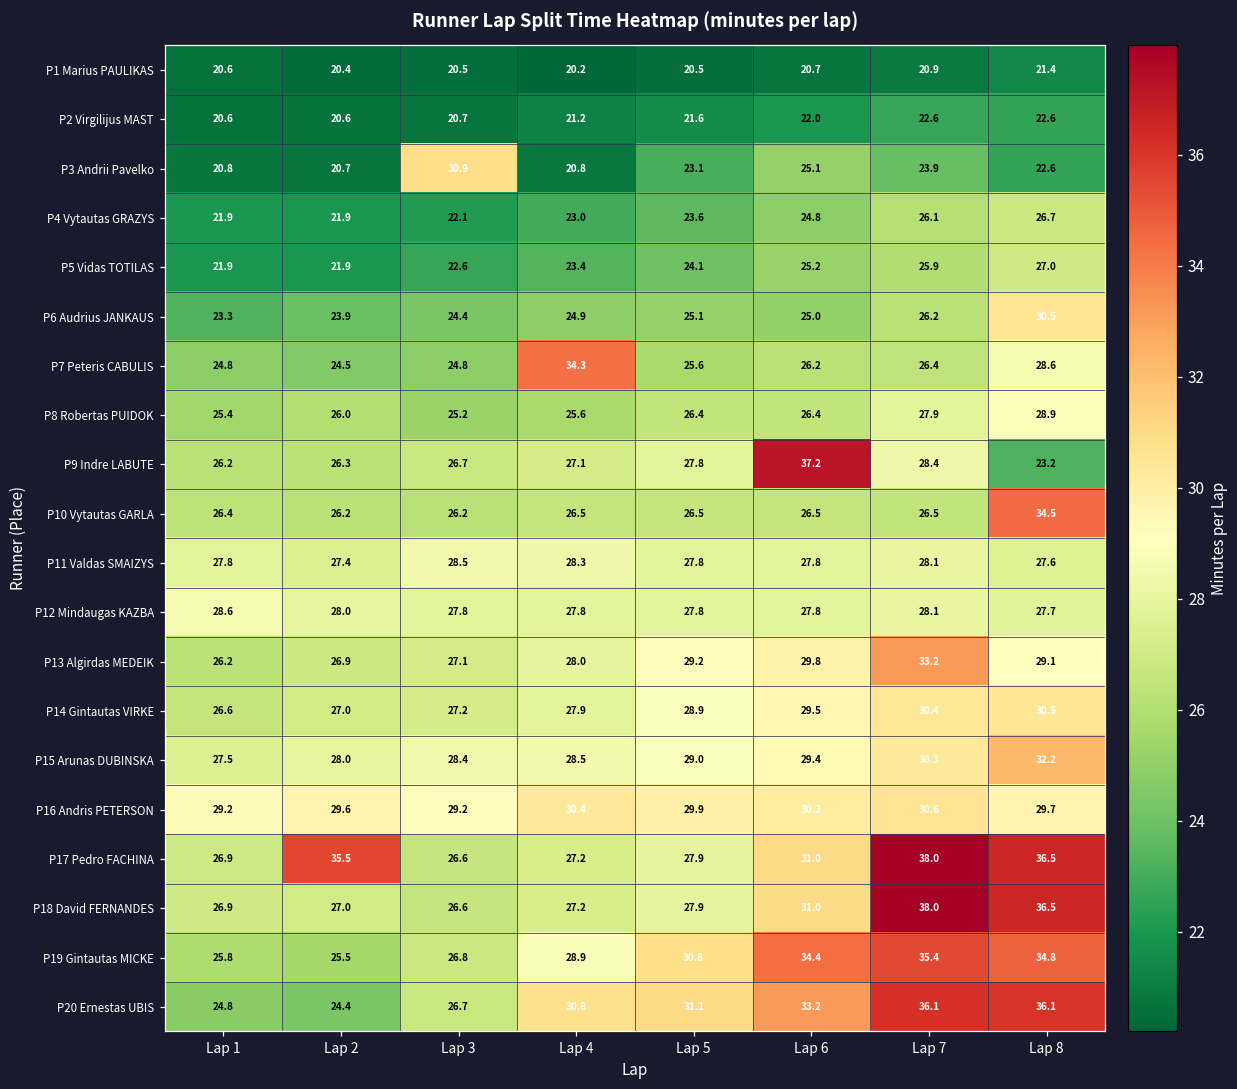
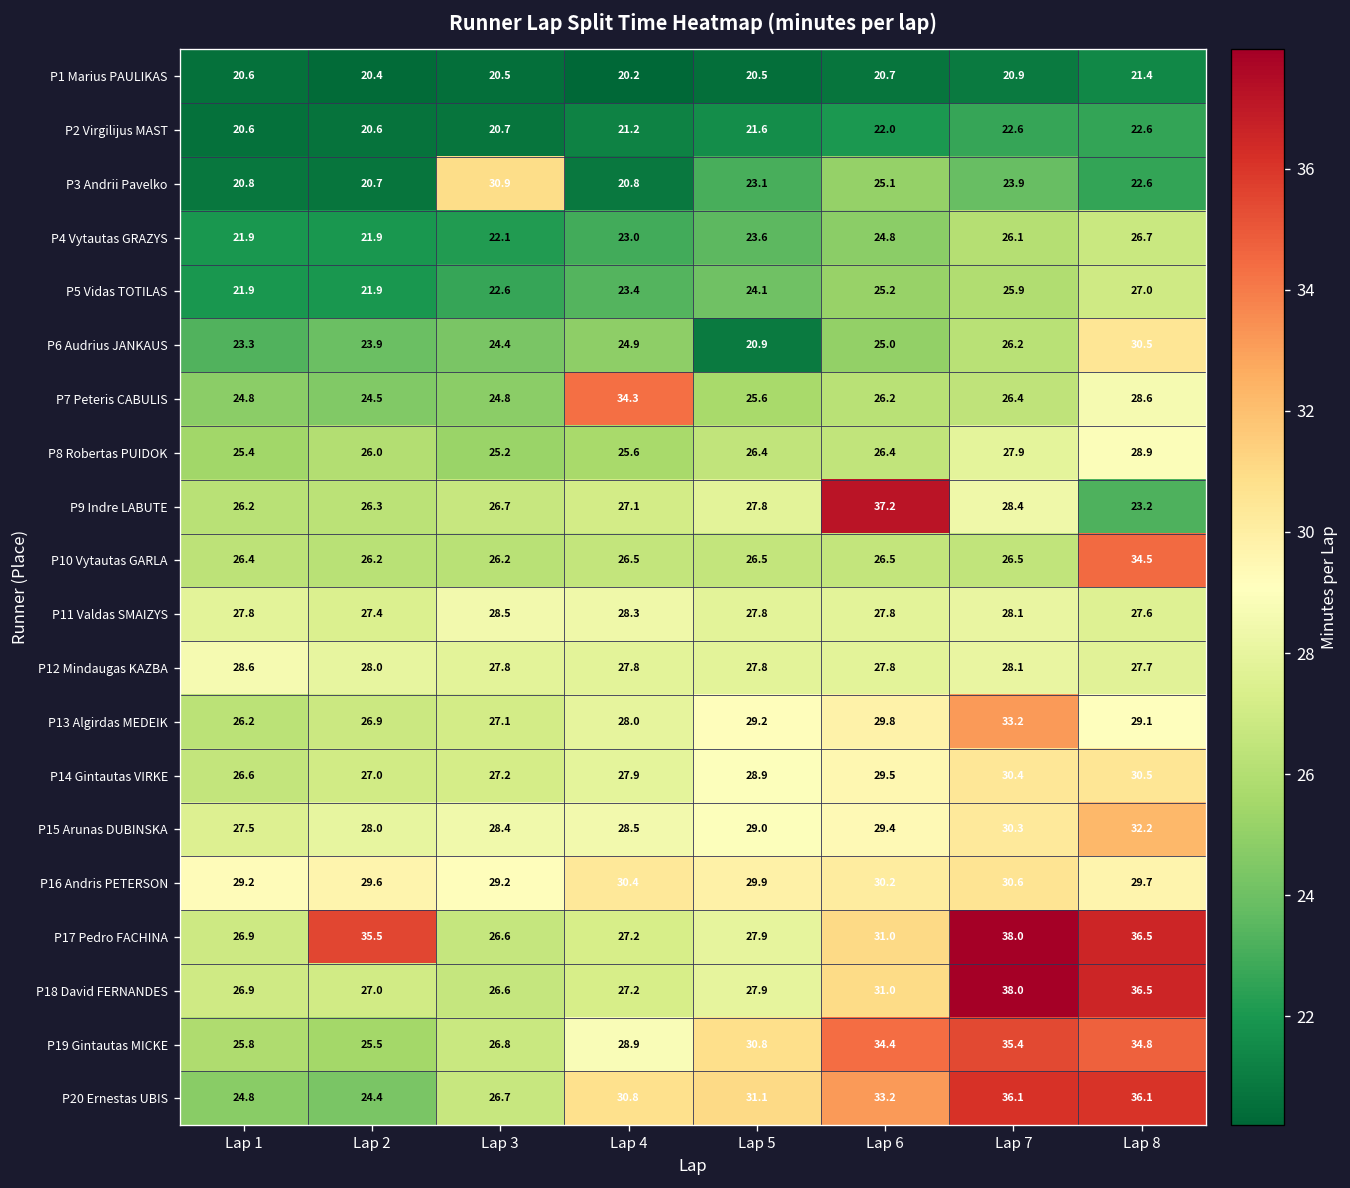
  {
    "P1 Marius PAULIKAS": {
      "Lap 1": 20.6,
      "Lap 2": 20.4,
      "Lap 3": 20.5,
      "Lap 4": 20.2,
      "Lap 5": 20.5,
      "Lap 6": 20.7,
      "Lap 7": 20.9,
      "Lap 8": 21.4
    },
    "P2 Virgilijus MAST": {
      "Lap 1": 20.6,
      "Lap 2": 20.6,
      "Lap 3": 20.7,
      "Lap 4": 21.2,
      "Lap 5": 21.6,
      "Lap 6": 22.0,
      "Lap 7": 22.6,
      "Lap 8": 22.6
    },
    "P3 Andrii Pavelko": {
      "Lap 1": 20.8,
      "Lap 2": 20.7,
      "Lap 3": 30.9,
      "Lap 4": 20.8,
      "Lap 5": 23.1,
      "Lap 6": 25.1,
      "Lap 7": 23.9,
      "Lap 8": 22.6
    },
    "P4 Vytautas GRAZYS": {
      "Lap 1": 21.9,
      "Lap 2": 21.9,
      "Lap 3": 22.1,
      "Lap 4": 23.0,
      "Lap 5": 23.6,
      "Lap 6": 24.8,
      "Lap 7": 26.1,
      "Lap 8": 26.7
    },
    "P5 Vidas TOTILAS": {
      "Lap 1": 21.9,
      "Lap 2": 21.9,
      "Lap 3": 22.6,
      "Lap 4": 23.4,
      "Lap 5": 24.1,
      "Lap 6": 25.2,
      "Lap 7": 25.9,
      "Lap 8": 27.0
    },
    "P6 Audrius JANKAUS": {
      "Lap 1": 23.3,
      "Lap 2": 23.9,
      "Lap 3": 24.4,
      "Lap 4": 24.9,
-     "Lap 5": 25.1,
+     "Lap 5": 20.9,
      "Lap 6": 25.0,
      "Lap 7": 26.2,
      "Lap 8": 30.5
    },
    "P7 Peteris CABULIS": {
      "Lap 1": 24.8,
      "Lap 2": 24.5,
      "Lap 3": 24.8,
      "Lap 4": 34.3,
      "Lap 5": 25.6,
      "Lap 6": 26.2,
      "Lap 7": 26.4,
      "Lap 8": 28.6
    },
    "P8 Robertas PUIDOK": {
      "Lap 1": 25.4,
      "Lap 2": 26.0,
      "Lap 3": 25.2,
      "Lap 4": 25.6,
      "Lap 5": 26.4,
      "Lap 6": 26.4,
      "Lap 7": 27.9,
      "Lap 8": 28.9
    },
    "P9 Indre LABUTE": {
      "Lap 1": 26.2,
      "Lap 2": 26.3,
      "Lap 3": 26.7,
      "Lap 4": 27.1,
      "Lap 5": 27.8,
      "Lap 6": 37.2,
      "Lap 7": 28.4,
      "Lap 8": 23.2
    },
    "P10 Vytautas GARLA": {
      "Lap 1": 26.4,
      "Lap 2": 26.2,
      "Lap 3": 26.2,
      "Lap 4": 26.5,
      "Lap 5": 26.5,
      "Lap 6": 26.5,
      "Lap 7": 26.5,
      "Lap 8": 34.5
    },
    "P11 Valdas SMAIZYS": {
      "Lap 1": 27.8,
      "Lap 2": 27.4,
      "Lap 3": 28.5,
      "Lap 4": 28.3,
      "Lap 5": 27.8,
      "Lap 6": 27.8,
      "Lap 7": 28.1,
      "Lap 8": 27.6
    },
    "P12 Mindaugas KAZBA": {
      "Lap 1": 28.6,
      "Lap 2": 28.0,
      "Lap 3": 27.8,
      "Lap 4": 27.8,
      "Lap 5": 27.8,
      "Lap 6": 27.8,
      "Lap 7": 28.1,
      "Lap 8": 27.7
    },
    "P13 Algirdas MEDEIK": {
      "Lap 1": 26.2,
      "Lap 2": 26.9,
      "Lap 3": 27.1,
      "Lap 4": 28.0,
      "Lap 5": 29.2,
      "Lap 6": 29.8,
      "Lap 7": 33.2,
      "Lap 8": 29.1
    },
    "P14 Gintautas VIRKE": {
      "Lap 1": 26.6,
      "Lap 2": 27.0,
      "Lap 3": 27.2,
      "Lap 4": 27.9,
      "Lap 5": 28.9,
      "Lap 6": 29.5,
      "Lap 7": 30.4,
      "Lap 8": 30.5
    },
    "P15 Arunas DUBINSKA": {
      "Lap 1": 27.5,
      "Lap 2": 28.0,
      "Lap 3": 28.4,
      "Lap 4": 28.5,
      "Lap 5": 29.0,
      "Lap 6": 29.4,
      "Lap 7": 30.3,
      "Lap 8": 32.2
    },
    "P16 Andris PETERSON": {
      "Lap 1": 29.2,
      "Lap 2": 29.6,
      "Lap 3": 29.2,
      "Lap 4": 30.4,
      "Lap 5": 29.9,
      "Lap 6": 30.2,
      "Lap 7": 30.6,
      "Lap 8": 29.7
    },
    "P17 Pedro FACHINA": {
      "Lap 1": 26.9,
      "Lap 2": 35.5,
      "Lap 3": 26.6,
      "Lap 4": 27.2,
      "Lap 5": 27.9,
      "Lap 6": 31.0,
      "Lap 7": 38.0,
      "Lap 8": 36.5
    },
    "P18 David FERNANDES": {
      "Lap 1": 26.9,
      "Lap 2": 27.0,
      "Lap 3": 26.6,
      "Lap 4": 27.2,
      "Lap 5": 27.9,
      "Lap 6": 31.0,
      "Lap 7": 38.0,
      "Lap 8": 36.5
    },
    "P19 Gintautas MICKE": {
      "Lap 1": 25.8,
      "Lap 2": 25.5,
      "Lap 3": 26.8,
      "Lap 4": 28.9,
      "Lap 5": 30.8,
      "Lap 6": 34.4,
      "Lap 7": 35.4,
      "Lap 8": 34.8
    },
    "P20 Ernestas UBIS": {
      "Lap 1": 24.8,
      "Lap 2": 24.4,
      "Lap 3": 26.7,
      "Lap 4": 30.8,
      "Lap 5": 31.1,
      "Lap 6": 33.2,
      "Lap 7": 36.1,
      "Lap 8": 36.1
    }
  }
